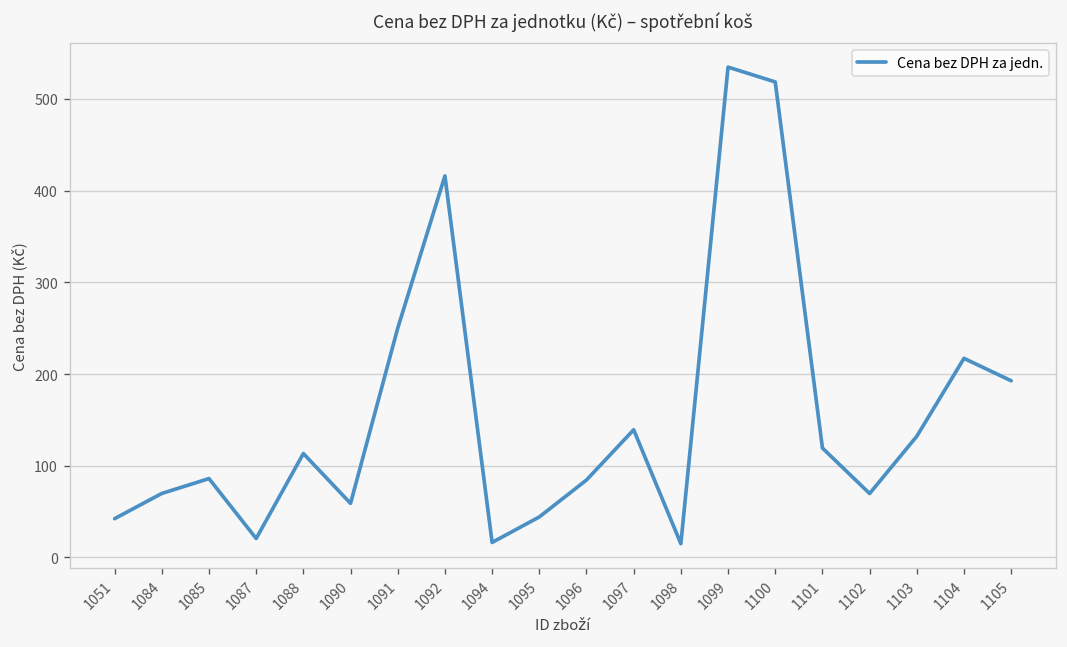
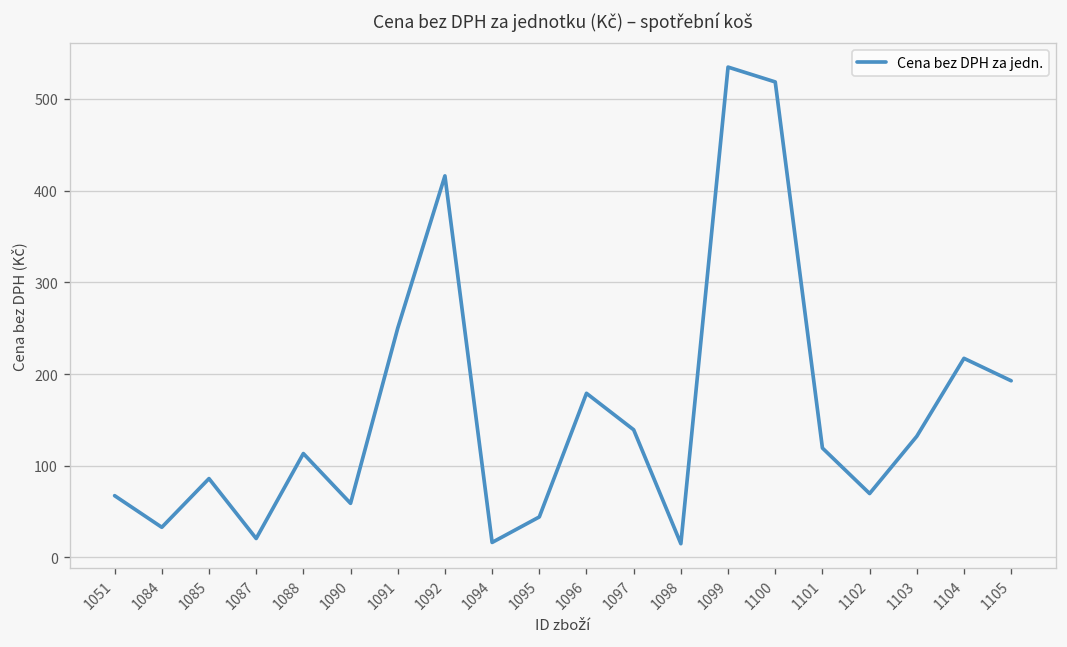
  {
-   "1051": 40,
-   "1084": 70,
+   "1051": 70,
+   "1084": 30,
    "1085": 90,
    "1087": 20,
    "1088": 110,
    "1090": 60,
    "1091": 250,
    "1092": 420,
    "1094": 20,
    "1095": 40,
-   "1096": 80,
+   "1096": 180,
    "1097": 140,
    "1098": 20,
    "1099": 530,
    "1100": 520,
    "1101": 120,
    "1102": 70,
    "1103": 130,
    "1104": 220,
    "1105": 190
  }
